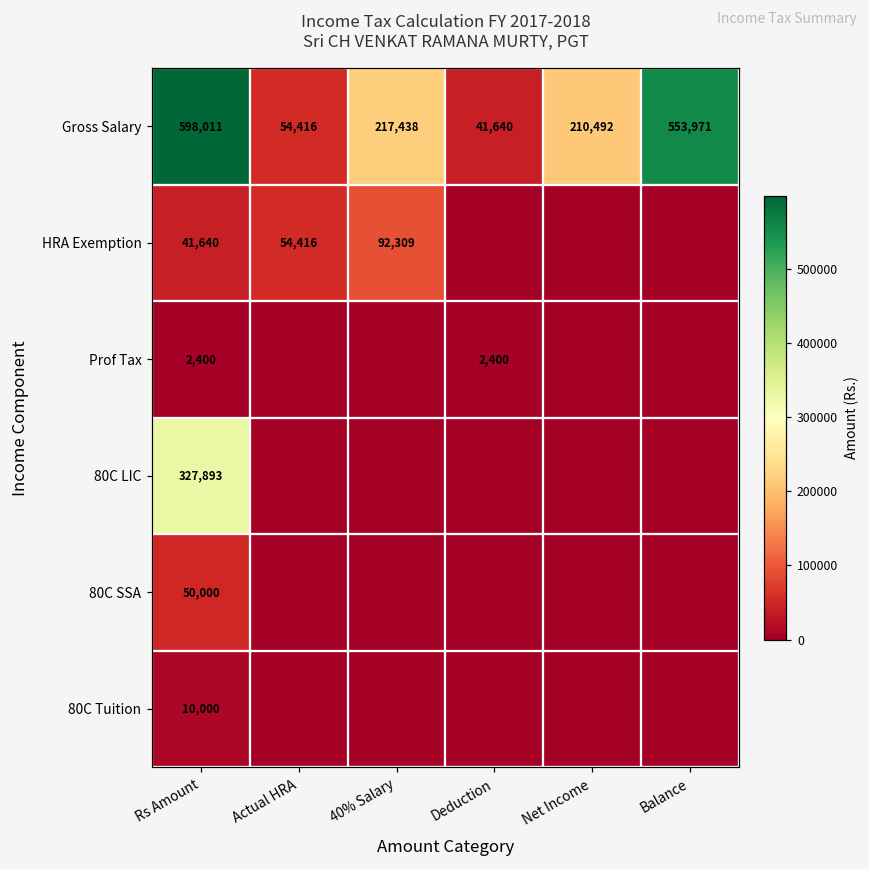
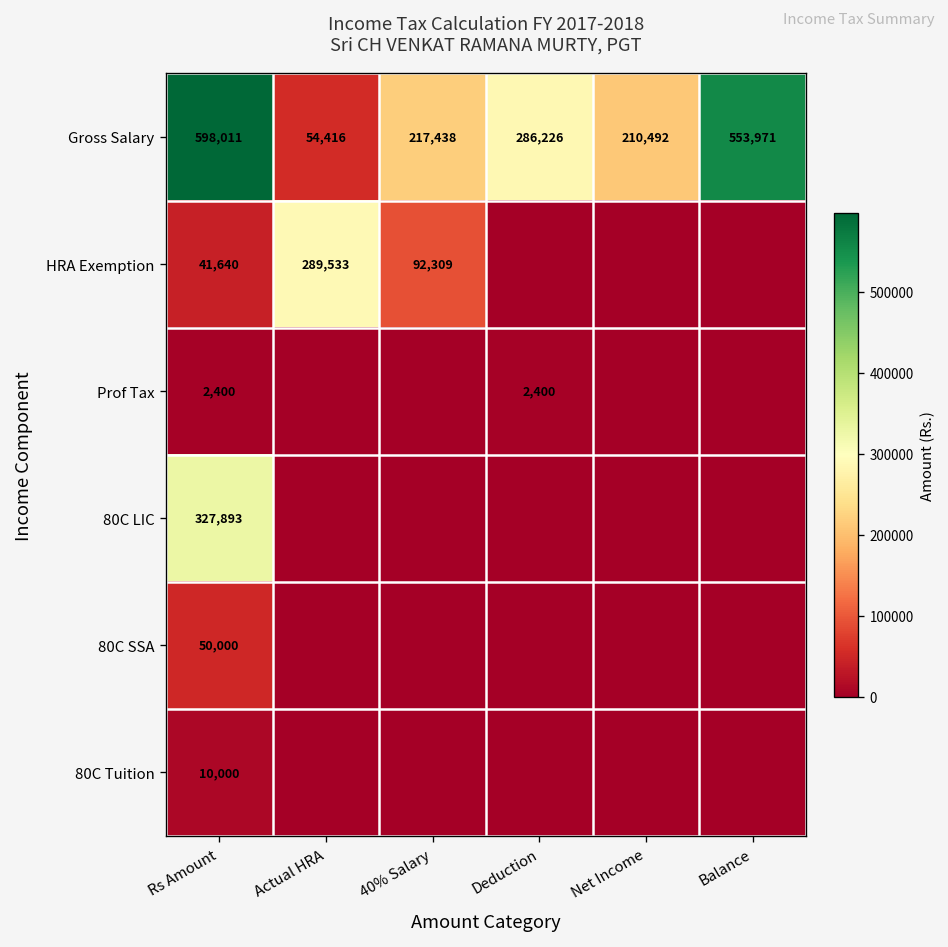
  {
    "Gross Salary": {
      "Rs Amount": "598,011",
      "Actual HRA": "54,416",
      "40% Salary": "217,438",
-     "Deduction": "41,640",
+     "Deduction": "286,226",
      "Net Income": "210,492",
      "Balance": "553,971"
    },
    "HRA Exemption": {
      "Rs Amount": "41,640",
-     "Actual HRA": "54,416",
+     "Actual HRA": "289,533",
      "40% Salary": "92,309"
    },
    "Prof Tax": {
      "Rs Amount": "2,400",
      "Deduction": "2,400"
    },
    "80C LIC": {
      "Rs Amount": "327,893"
    },
    "80C SSA": {
      "Rs Amount": "50,000"
    },
    "80C Tuition": {
      "Rs Amount": "10,000"
    }
  }
